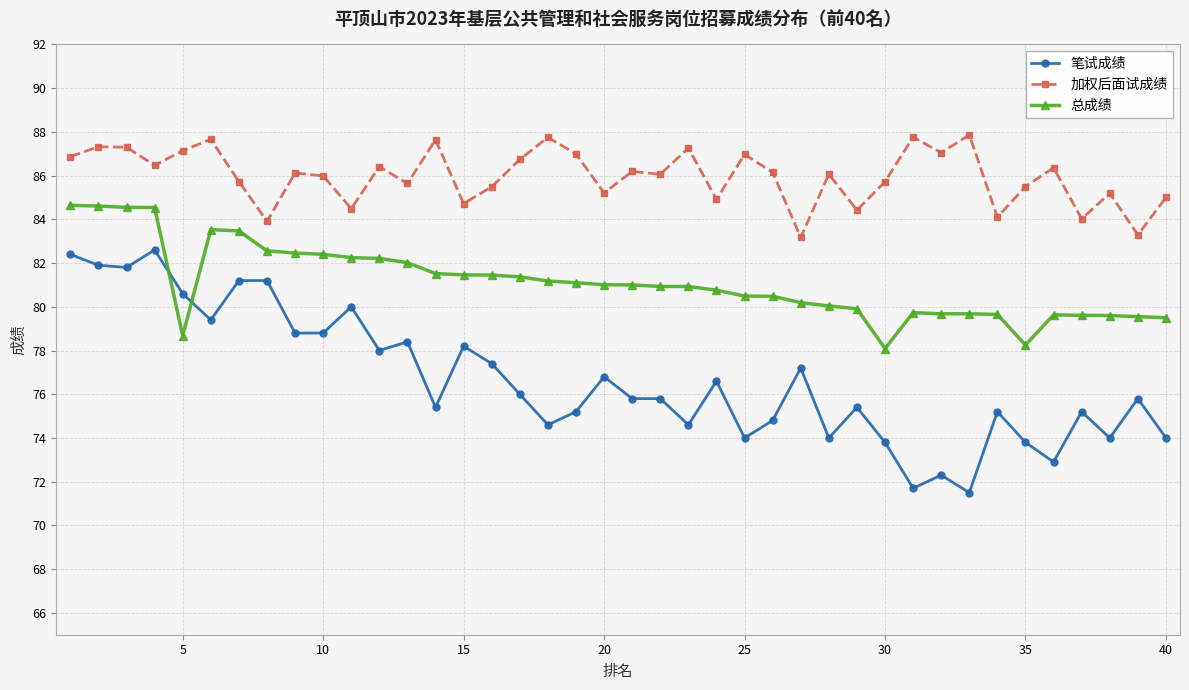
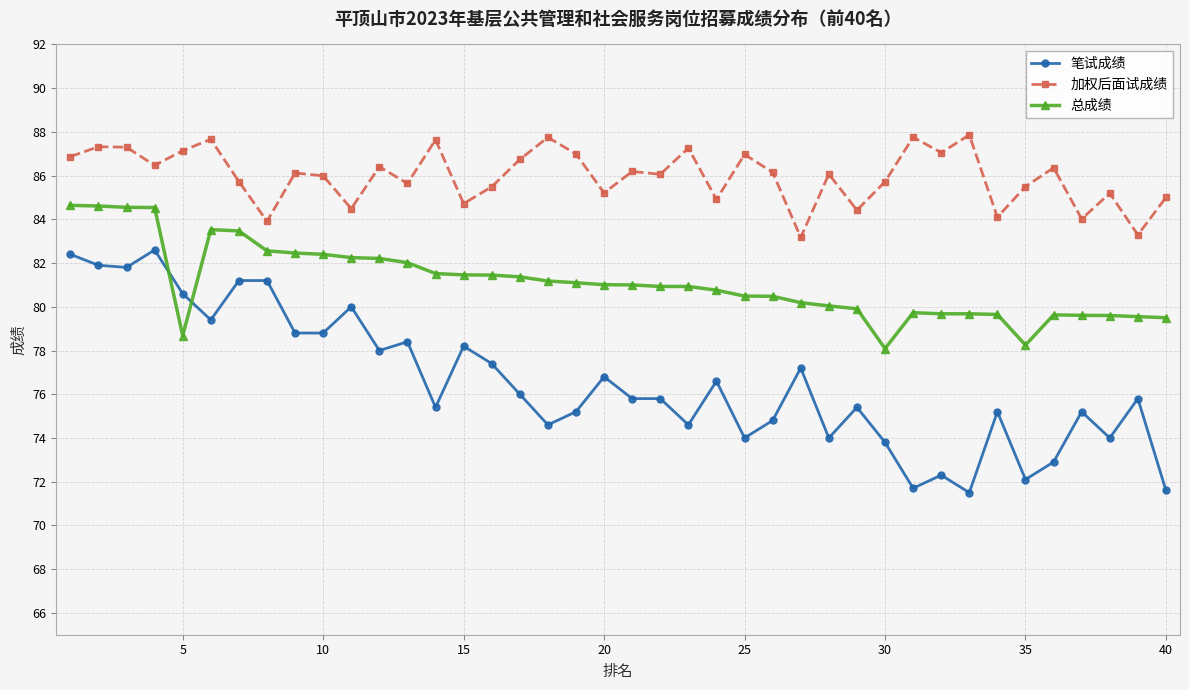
  {
    "笔试成绩": {
      "5": 80.6,
      "10": 78.8,
      "15": 78.2,
      "20": 76.8,
      "25": 74.0,
      "30": 73.8,
-     "35": 73.8,
-     "40": 74.0
+     "35": 72.1,
+     "40": 71.6
    },
    "加权后面试成绩": {
      "5": 87.1,
      "10": 86.0,
      "15": 84.7,
      "20": 85.2,
      "25": 87.0,
      "30": 85.7,
      "35": 85.5,
      "40": 85.0
    },
    "总成绩": {
      "5": 78.7,
      "10": 82.4,
      "15": 81.5,
      "20": 81.0,
      "25": 80.5,
      "30": 78.1,
      "35": 78.3,
      "40": 79.5
    }
  }
